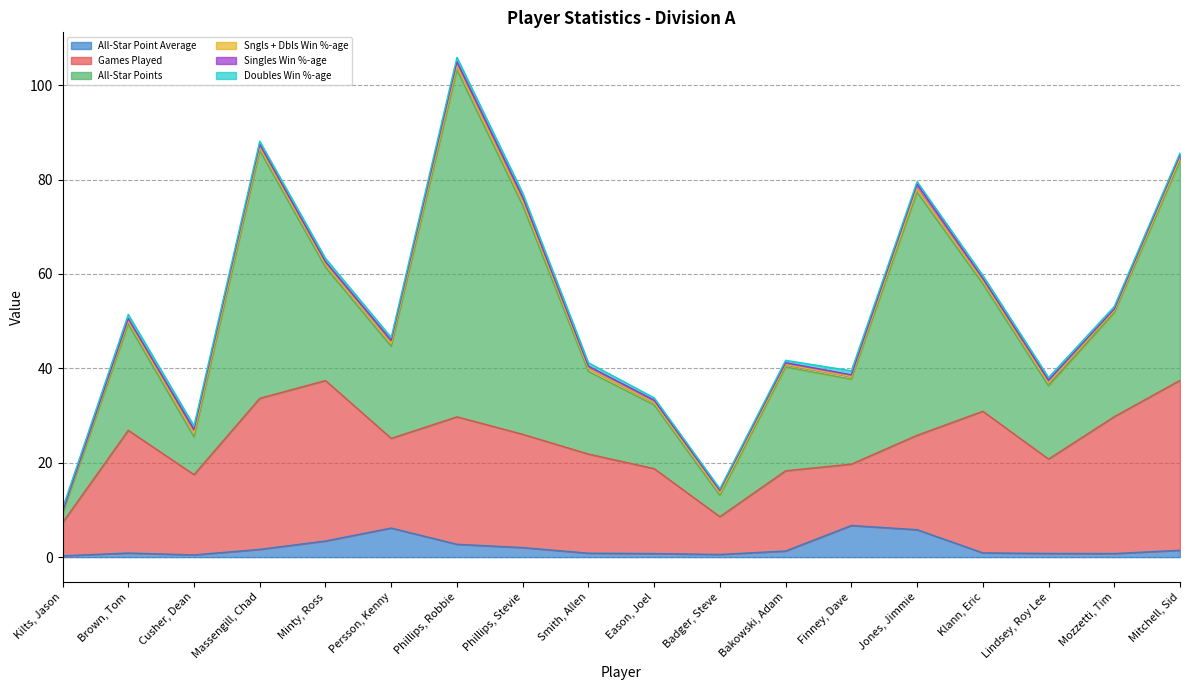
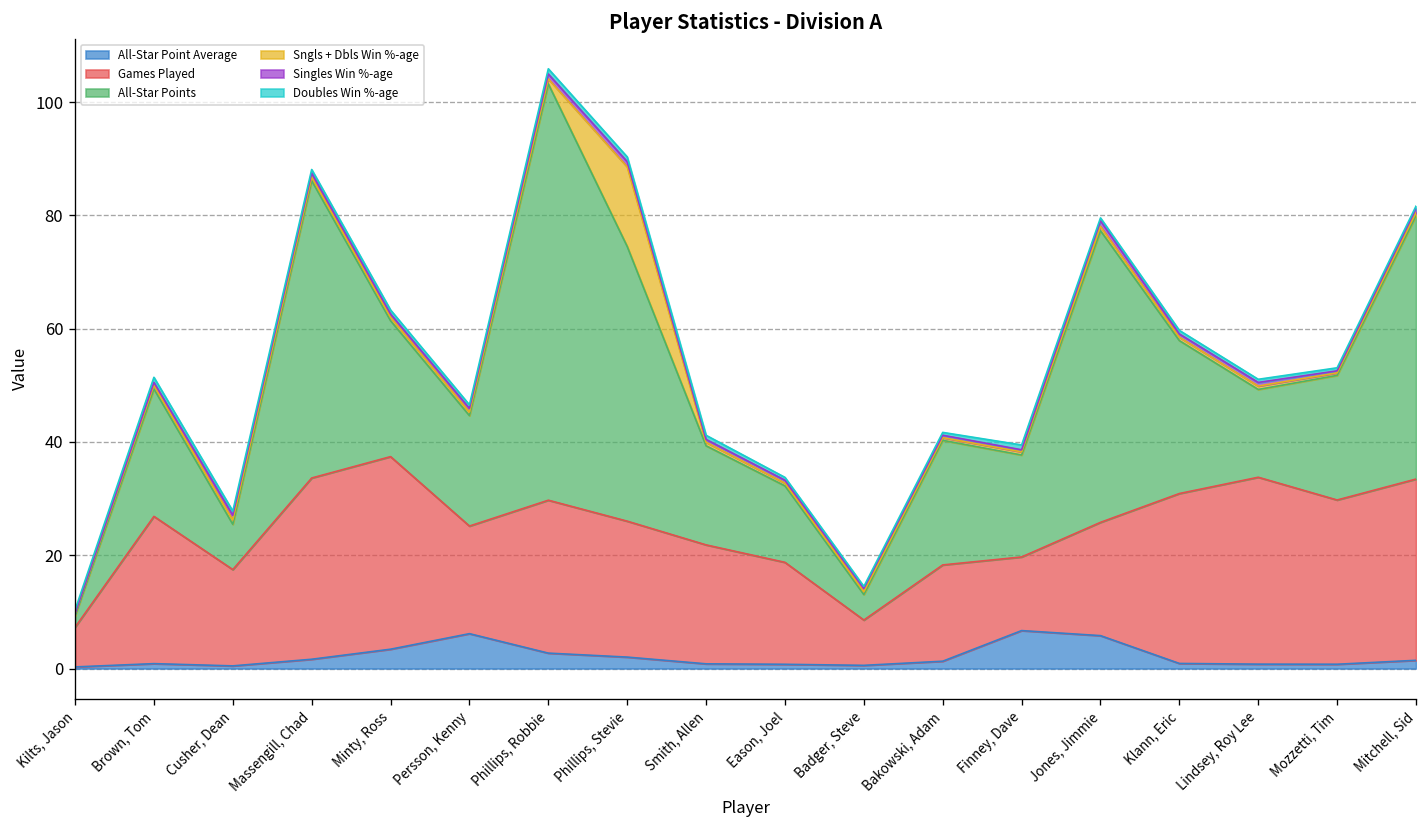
  {
    "All-Star Point Average": {
      "Kilts, Jason": 0,
      "Brown, Tom": 1,
      "Cusher, Dean": 0,
      "Massengill, Chad": 2,
      "Minty, Ross": 3,
      "Persson, Kenny": 6,
      "Phillips, Robbie": 3,
      "Phillips, Stevie": 2,
      "Smith, Allen": 1,
      "Eason, Joel": 1,
      "Badger, Steve": 1,
      "Bakowski, Adam": 1,
      "Finney, Dave": 7,
      "Jones, Jimmie": 6,
      "Klann, Eric": 1,
      "Lindsey, Roy Lee": 1,
      "Mozzetti, Tim": 1,
      "Mitchell, Sid": 1
    },
    "Games Played": {
      "Kilts, Jason": 7,
      "Brown, Tom": 26,
      "Cusher, Dean": 17,
      "Massengill, Chad": 32,
      "Minty, Ross": 34,
      "Persson, Kenny": 19,
      "Phillips, Robbie": 27,
      "Phillips, Stevie": 24,
      "Smith, Allen": 21,
      "Eason, Joel": 18,
      "Badger, Steve": 8,
      "Bakowski, Adam": 17,
      "Finney, Dave": 13,
      "Jones, Jimmie": 20,
      "Klann, Eric": 30,
-     "Lindsey, Roy Lee": 20,
+     "Lindsey, Roy Lee": 33,
      "Mozzetti, Tim": 29,
-     "Mitchell, Sid": 36
+     "Mitchell, Sid": 32
    },
    "All-Star Points": {
      "Brown, Tom": 22,
      "Cusher, Dean": 8,
      "Massengill, Chad": 53,
      "Minty, Ross": 24,
      "Persson, Kenny": 20,
      "Phillips, Robbie": 74,
      "Phillips, Stevie": 49,
      "Smith, Allen": 17,
      "Finney, Dave": 18,
      "Jones, Jimmie": 52,
      "Klann, Eric": 27,
      "Lindsey, Roy Lee": 16,
      "Mitchell, Sid": 47
    },
    "Sngls + Dbls Win %-age": {
      "Cusher, Dean": 1,
      "Massengill, Chad": 1,
      "Minty, Ross": 1,
      "Persson, Kenny": 1,
      "Phillips, Robbie": 1,
-     "Phillips, Stevie": 1,
+     "Phillips, Stevie": 14,
      "Jones, Jimmie": 1,
      "Klann, Eric": 1,
      "Lindsey, Roy Lee": 1,
      "Mitchell, Sid": 1
    },
    "Singles Win %-age": {
      "Cusher, Dean": 1,
      "Massengill, Chad": 1,
      "Minty, Ross": 1,
      "Persson, Kenny": 1,
      "Phillips, Robbie": 1,
      "Phillips, Stevie": 1,
      "Klann, Eric": 1,
      "Lindsey, Roy Lee": 1
    },
    "Doubles Win %-age": {
      "Kilts, Jason": 1,
      "Brown, Tom": 1,
      "Cusher, Dean": 1,
      "Massengill, Chad": 1,
      "Minty, Ross": 1,
      "Persson, Kenny": 1,
      "Phillips, Robbie": 1,
      "Phillips, Stevie": 1,
      "Smith, Allen": 1,
      "Finney, Dave": 1,
      "Klann, Eric": 1,
      "Lindsey, Roy Lee": 1
    }
  }
